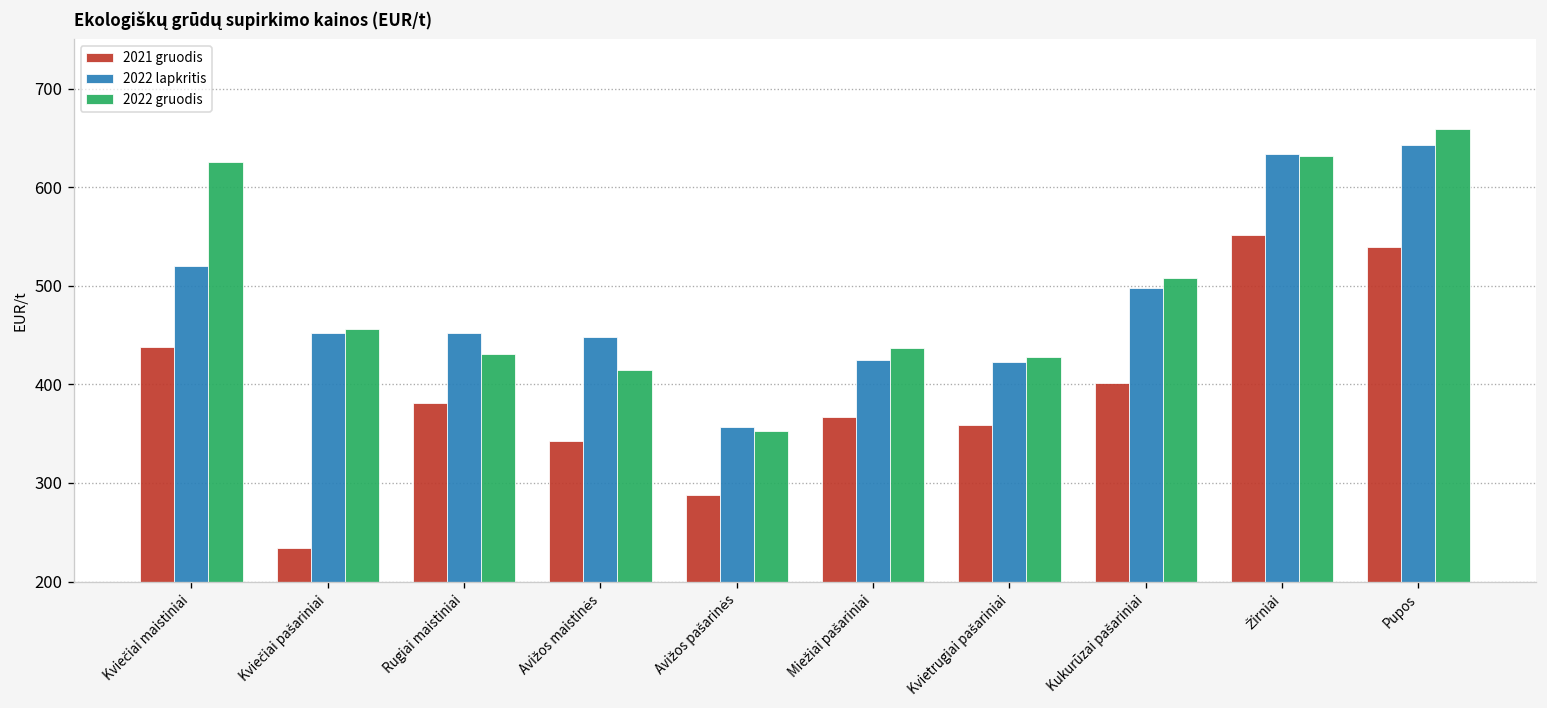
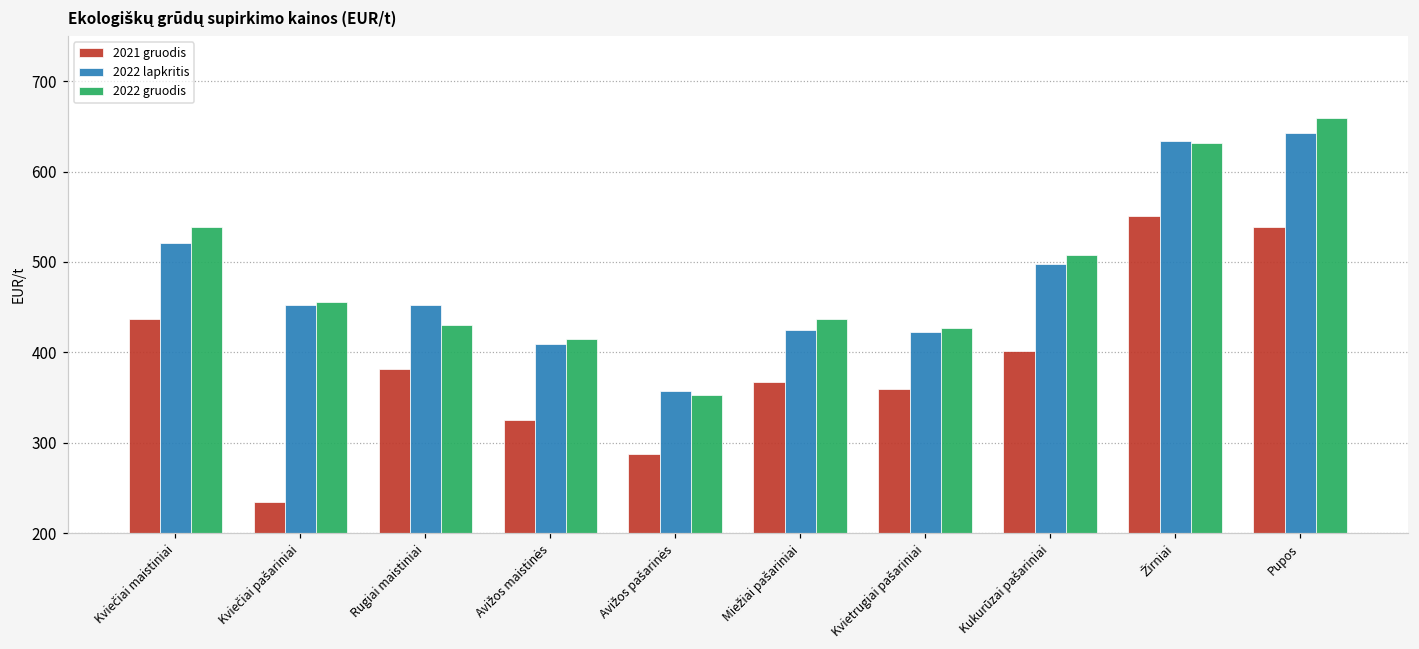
  {
    "2021 gruodis": {
      "Kviečiai maistiniai": 440,
      "Kviečiai pašariniai": 230,
      "Rugiai maistiniai": 380,
-     "Avižos maistinės": 340,
+     "Avižos maistinės": 330,
      "Avižos pašarinės": 290,
      "Miežiai pašariniai": 370,
      "Kvietrugiai pašariniai": 360,
      "Kukurūzai pašariniai": 400,
      "Žirniai": 550,
      "Pupos": 540
    },
    "2022 lapkritis": {
      "Kviečiai maistiniai": 520,
      "Kviečiai pašariniai": 450,
      "Rugiai maistiniai": 450,
-     "Avižos maistinės": 450,
+     "Avižos maistinės": 410,
      "Avižos pašarinės": 360,
      "Miežiai pašariniai": 420,
      "Kvietrugiai pašariniai": 420,
      "Kukurūzai pašariniai": 500,
      "Žirniai": 630,
      "Pupos": 640
    },
    "2022 gruodis": {
-     "Kviečiai maistiniai": 630,
+     "Kviečiai maistiniai": 540,
      "Kviečiai pašariniai": 460,
      "Rugiai maistiniai": 430,
      "Avižos maistinės": 420,
      "Avižos pašarinės": 350,
      "Miežiai pašariniai": 440,
      "Kvietrugiai pašariniai": 430,
      "Kukurūzai pašariniai": 510,
      "Žirniai": 630,
      "Pupos": 660
    }
  }
